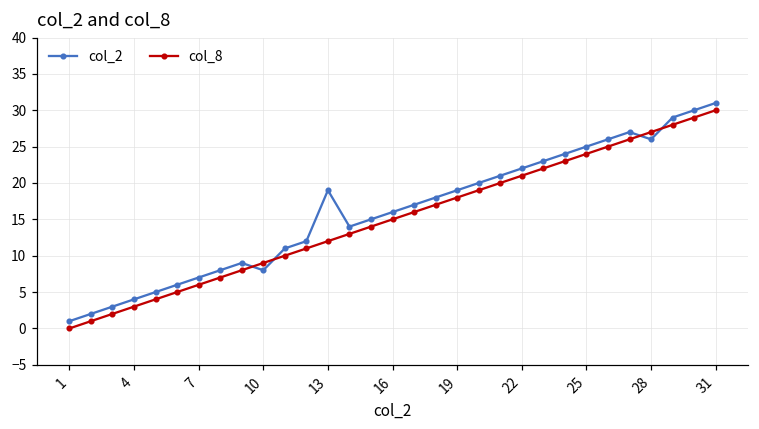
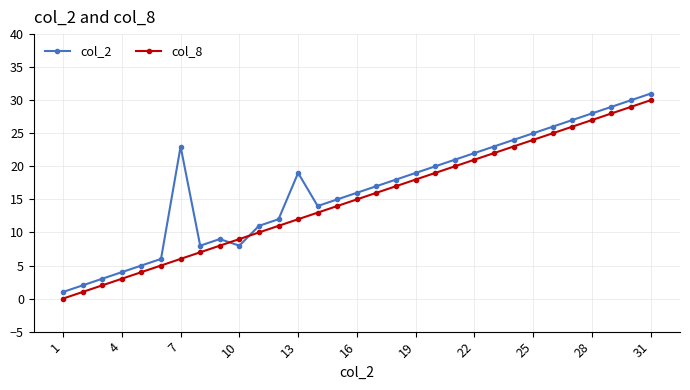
  {
    "col_2": {
      "1": 1,
      "4": 4,
-     "7": 7,
+     "7": 23,
      "10": 8,
      "13": 19,
      "16": 16,
      "19": 19,
      "22": 22,
      "25": 25,
-     "28": 26,
+     "28": 28,
      "31": 31
    },
    "col_8": {
      "1": 0,
      "4": 3,
      "7": 6,
      "10": 9,
      "13": 12,
      "16": 15,
      "19": 18,
      "22": 21,
      "25": 24,
      "28": 27,
      "31": 30
    }
  }
